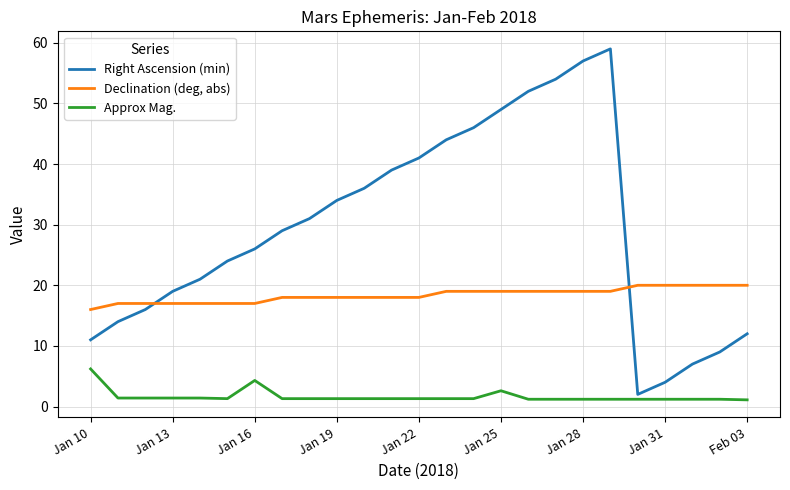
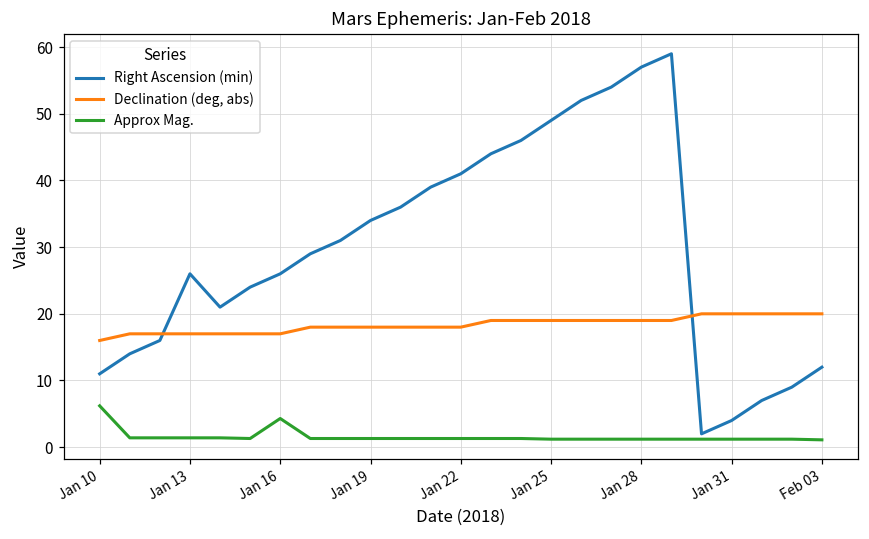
  {
    "Right Ascension (min)": {
      "Jan 10": 11,
-     "Jan 13": 19,
+     "Jan 13": 26,
      "Jan 16": 26,
      "Jan 19": 34,
      "Jan 22": 41,
      "Jan 25": 49,
      "Jan 28": 57,
      "Jan 31": 4,
      "Feb 03": 12
    },
    "Declination (deg, abs)": {
      "Jan 10": 16,
      "Jan 13": 17,
      "Jan 16": 17,
      "Jan 19": 18,
      "Jan 22": 18,
      "Jan 25": 19,
      "Jan 28": 19,
      "Jan 31": 20,
      "Feb 03": 20
    },
    "Approx Mag.": {
      "Jan 10": 6,
      "Jan 13": 1,
      "Jan 16": 4,
      "Jan 19": 1,
      "Jan 22": 1,
-     "Jan 25": 3,
+     "Jan 25": 1,
      "Jan 28": 1,
      "Jan 31": 1,
      "Feb 03": 1
    }
  }
